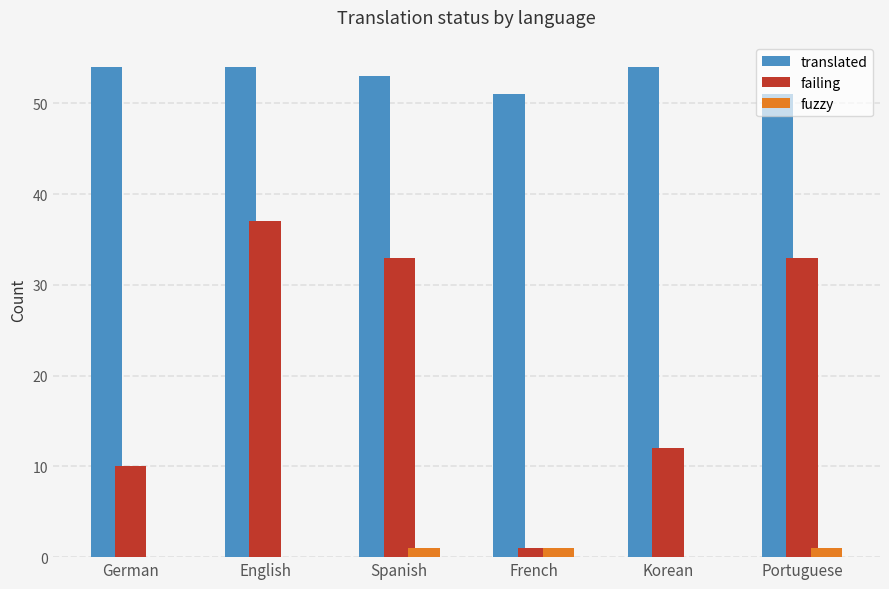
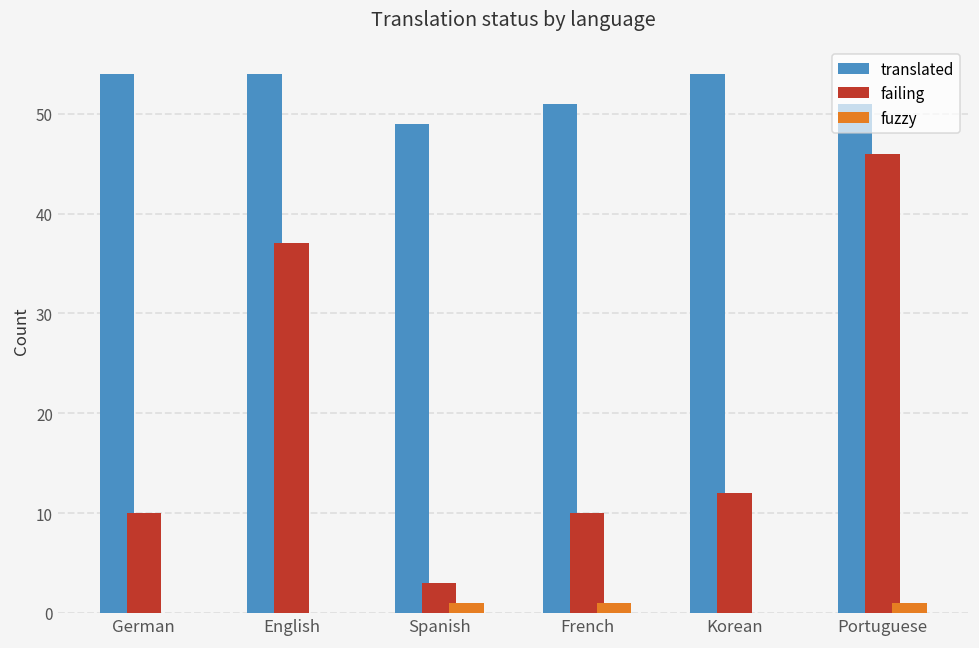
  {
    "translated": {
      "German": 54,
      "English": 54,
-     "Spanish": 53,
+     "Spanish": 49,
      "French": 51,
      "Korean": 54
    },
    "failing": {
      "German": 10,
      "English": 37,
-     "Spanish": 33,
-     "French": 1,
+     "Spanish": 3,
+     "French": 10,
      "Korean": 12,
-     "Portuguese": 33
+     "Portuguese": 46
    },
    "fuzzy": {
      "German": 0,
      "English": 0,
      "Spanish": 1,
      "French": 1,
      "Korean": 0,
      "Portuguese": 1
    }
  }
